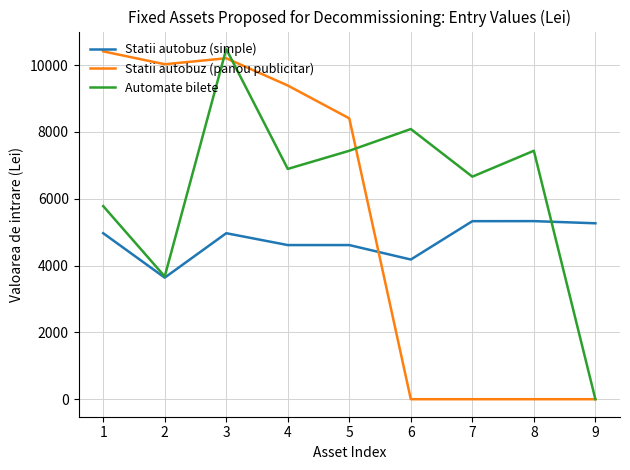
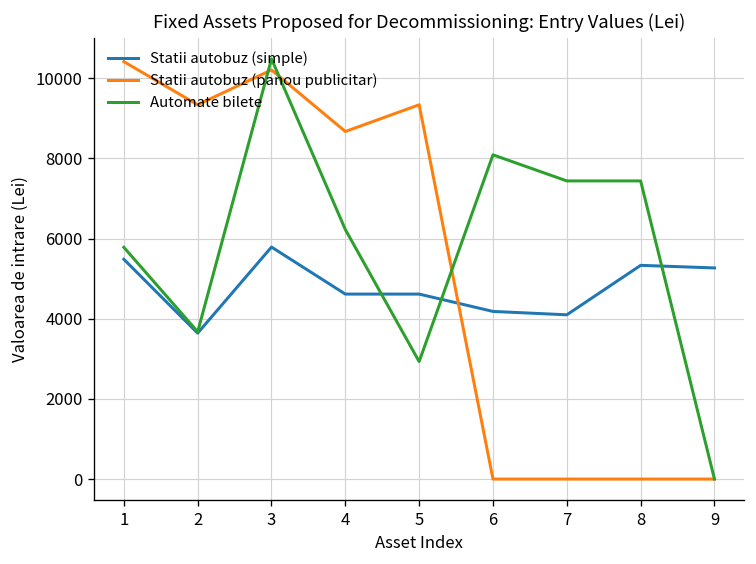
  {
    "Statii autobuz (simple)": {
-     "1": 5000,
-     "3": 5000,
+     "1": 5500,
+     "3": 5800,
      "4": 4600,
      "5": 4600,
      "6": 4200,
-     "7": 5300,
+     "7": 4100,
      "8": 5300,
      "9": 5300
    },
    "Statii autobuz (panou publicitar)": {
      "1": 10400,
-     "2": 10000,
+     "2": 9300,
      "3": 10200,
-     "4": 9400,
-     "5": 8400,
+     "4": 8700,
+     "5": 9300,
      "6": 0,
      "7": 0,
      "8": 0
    },
    "Automate bilete": {
      "1": 5800,
      "3": 10500,
-     "4": 6900,
-     "5": 7400,
+     "4": 6200,
+     "5": 2900,
      "6": 8100,
-     "7": 6700,
+     "7": 7400,
      "8": 7400
    }
  }
